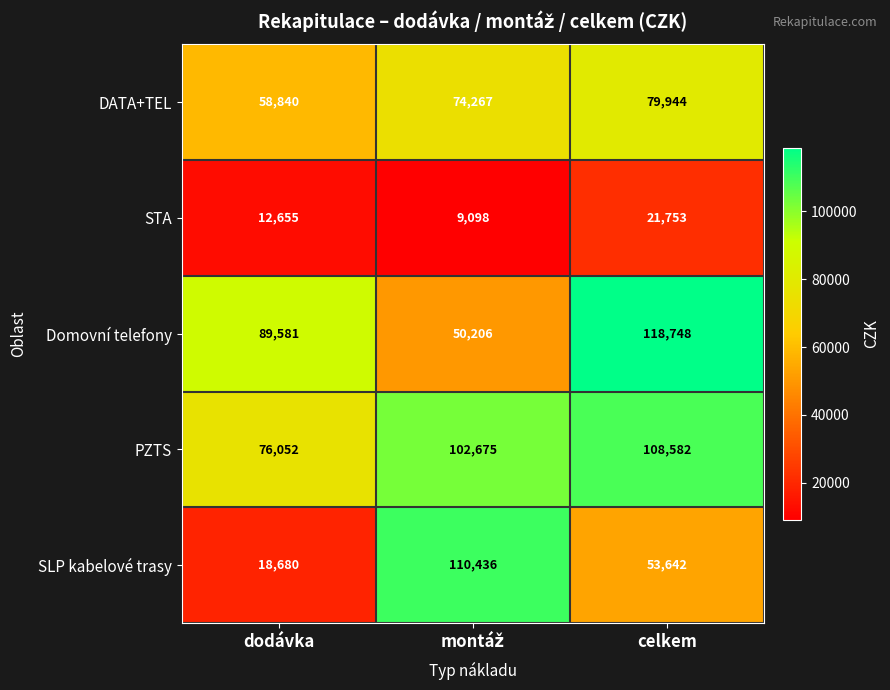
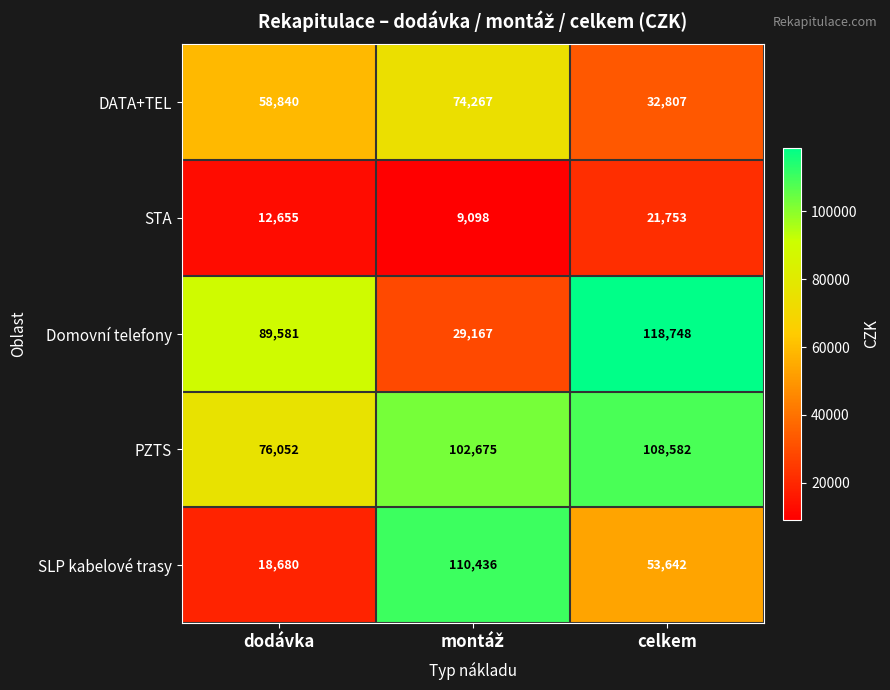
  {
    "DATA+TEL": {
      "dodávka": "58,840",
      "montáž": "74,267",
-     "celkem": "79,944"
+     "celkem": "32,807"
    },
    "STA": {
      "dodávka": "12,655",
      "montáž": "9,098",
      "celkem": "21,753"
    },
    "Domovní telefony": {
      "dodávka": "89,581",
-     "montáž": "50,206",
+     "montáž": "29,167",
      "celkem": "118,748"
    },
    "PZTS": {
      "dodávka": "76,052",
      "montáž": "102,675",
      "celkem": "108,582"
    },
    "SLP kabelové trasy": {
      "dodávka": "18,680",
      "montáž": "110,436",
      "celkem": "53,642"
    }
  }
